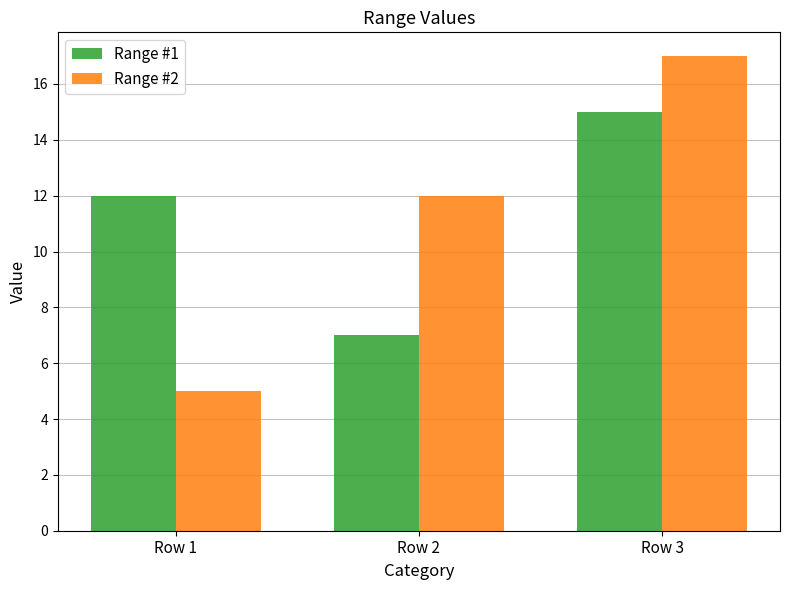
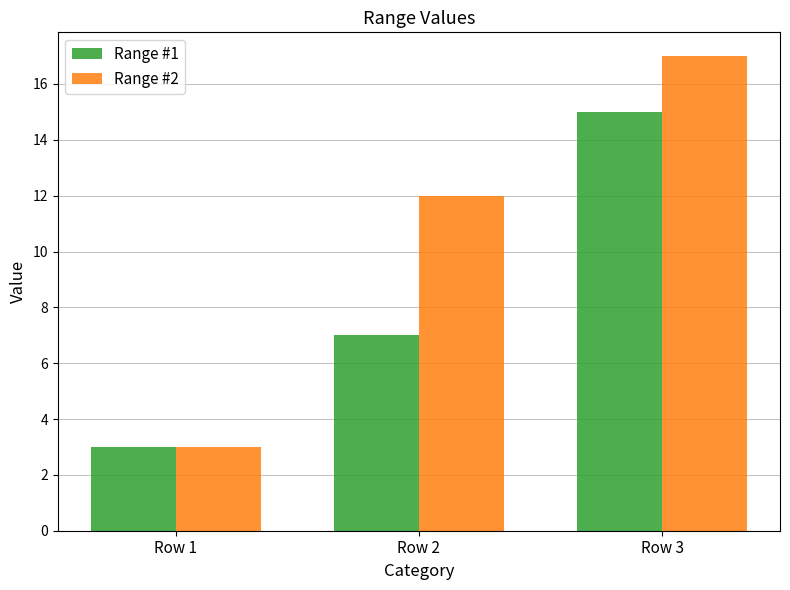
  {
    "Range #1": {
-     "Row 1": 12,
+     "Row 1": 3,
      "Row 2": 7,
      "Row 3": 15
    },
    "Range #2": {
-     "Row 1": 5,
+     "Row 1": 3,
      "Row 2": 12,
      "Row 3": 17
    }
  }
